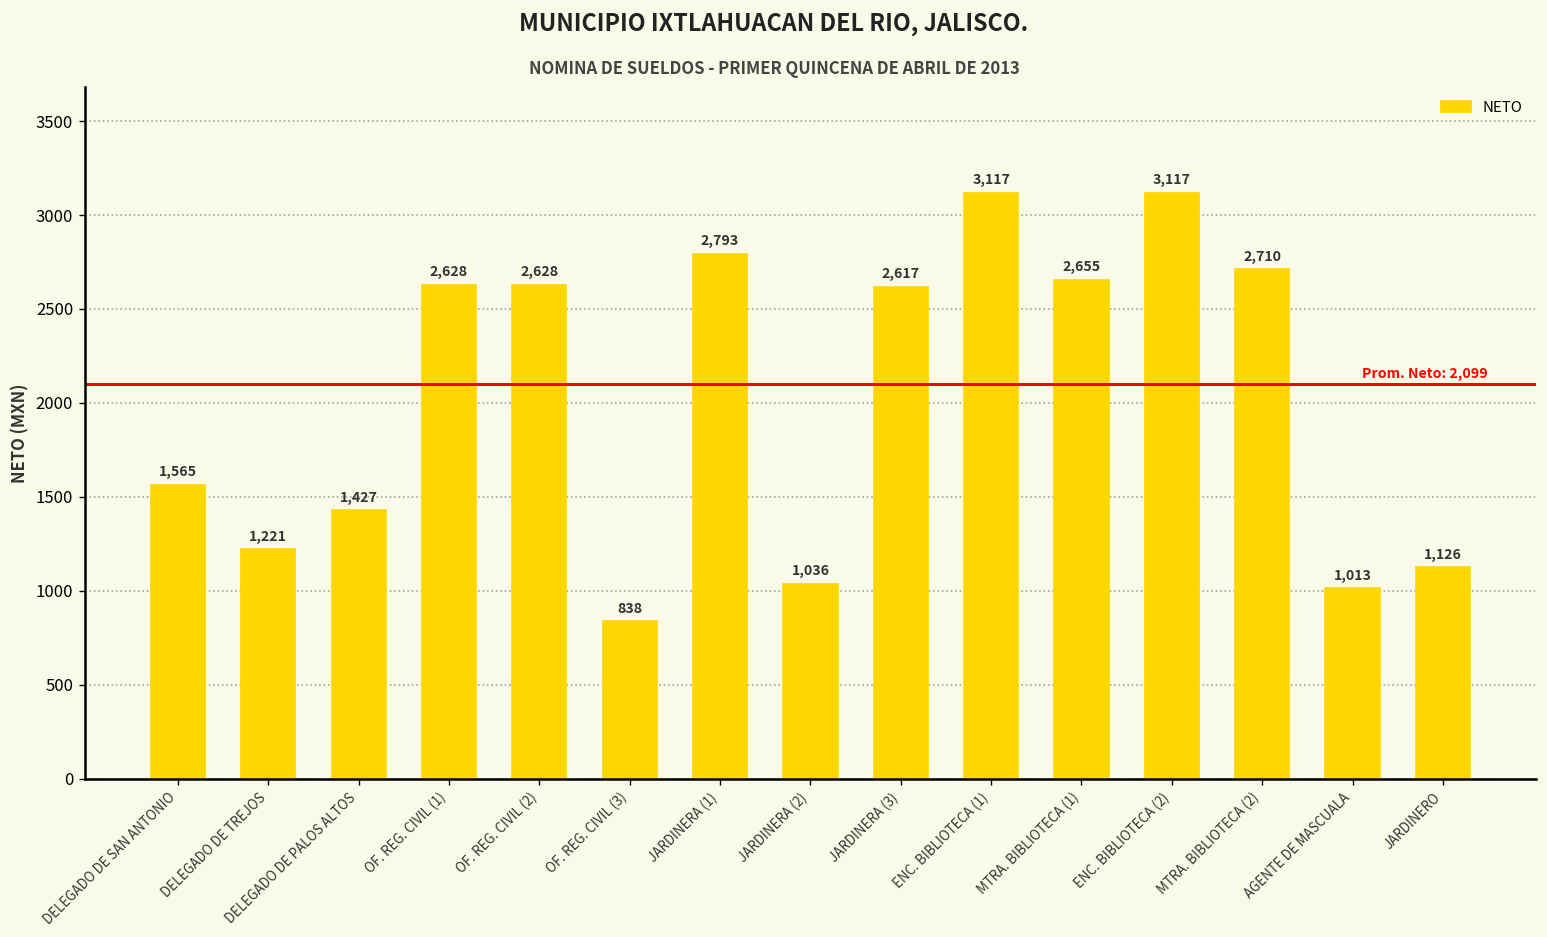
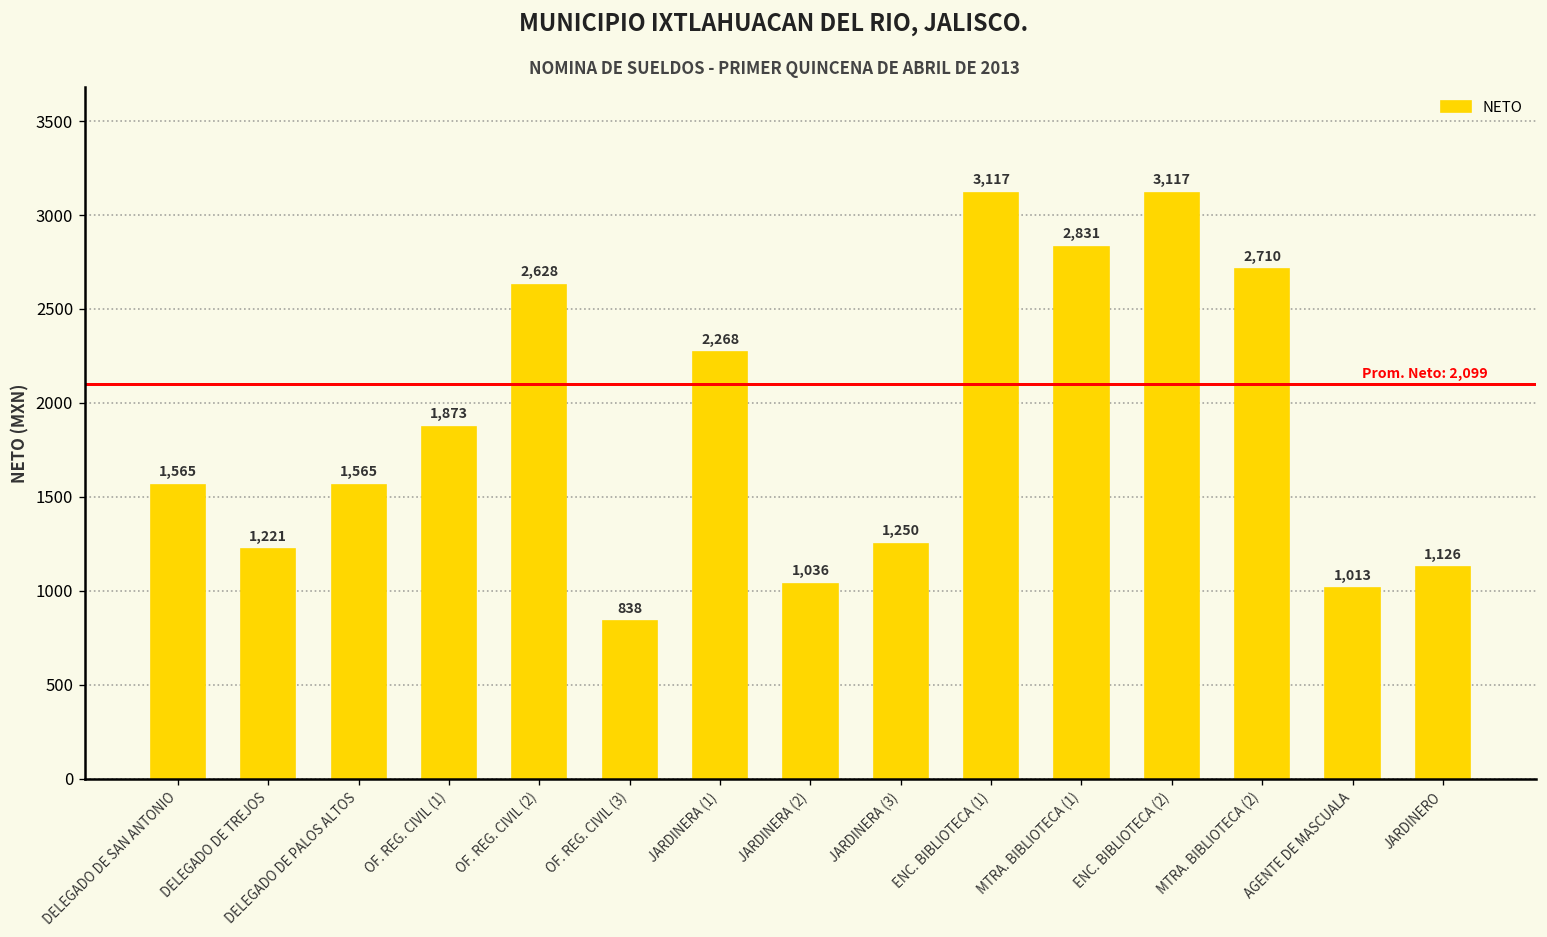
  {
    "DELEGADO DE SAN ANTONIO": "1,565",
    "DELEGADO DE TREJOS": "1,221",
-   "DELEGADO DE PALOS ALTOS": "1,427",
-   "OF. REG. CIVIL (1)": "2,628",
+   "DELEGADO DE PALOS ALTOS": "1,565",
+   "OF. REG. CIVIL (1)": "1,873",
    "OF. REG. CIVIL (2)": "2,628",
    "OF. REG. CIVIL (3)": "838",
-   "JARDINERA (1)": "2,793",
+   "JARDINERA (1)": "2,268",
    "JARDINERA (2)": "1,036",
-   "JARDINERA (3)": "2,617",
+   "JARDINERA (3)": "1,250",
    "ENC. BIBLIOTECA (1)": "3,117",
-   "MTRA. BIBLIOTECA (1)": "2,655",
+   "MTRA. BIBLIOTECA (1)": "2,831",
    "ENC. BIBLIOTECA (2)": "3,117",
    "MTRA. BIBLIOTECA (2)": "2,710",
    "AGENTE DE MASCUALA": "1,013",
    "JARDINERO": "1,126"
  }
